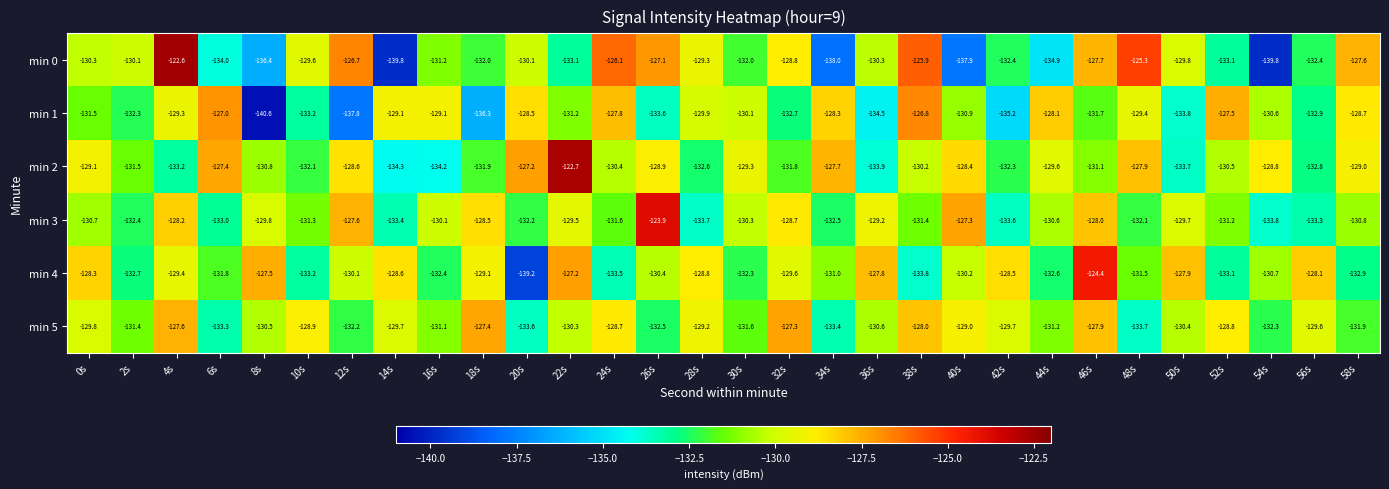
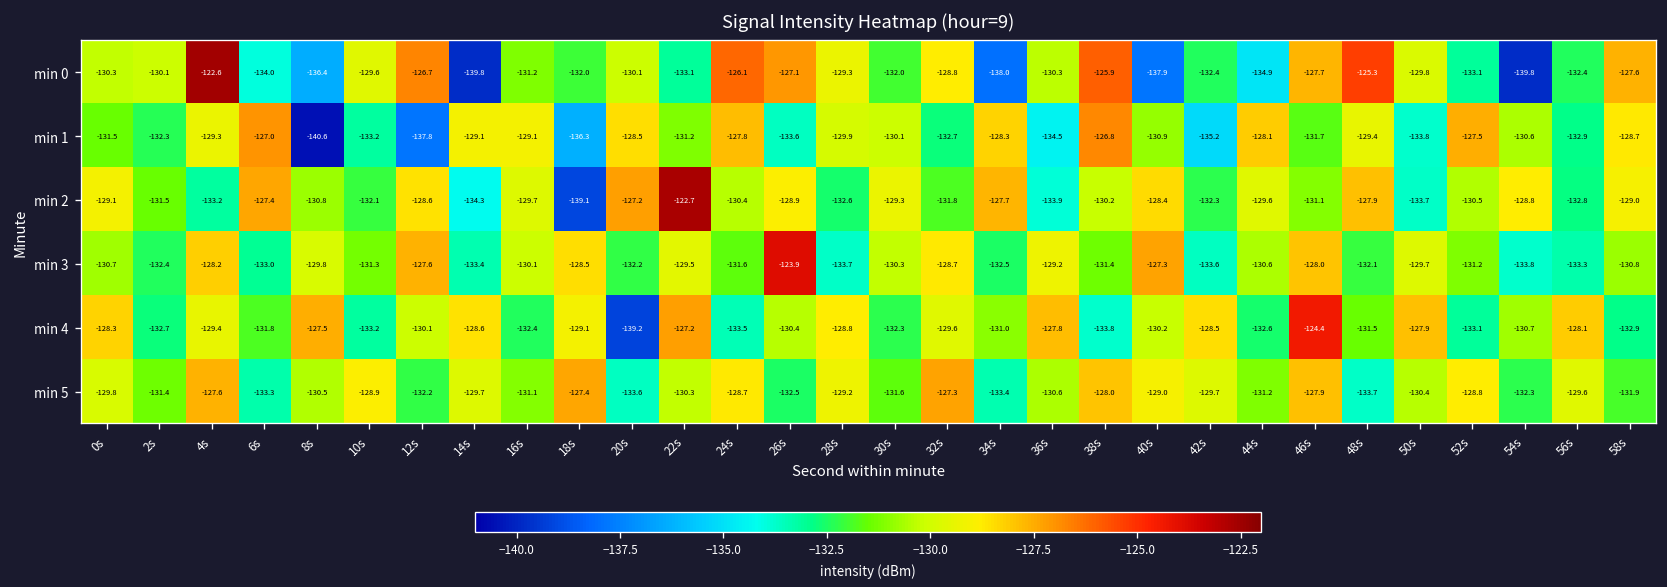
  {
    "min 0": {
      "0s": -130.3,
      "2s": -130.1,
      "4s": -122.6,
      "6s": -134.0,
      "8s": -136.4,
      "10s": -129.6,
      "12s": -126.7,
      "14s": -139.8,
      "16s": -131.2,
      "18s": -132.0,
      "20s": -130.1,
      "22s": -133.1,
      "24s": -126.1,
      "26s": -127.1,
      "28s": -129.3,
      "30s": -132.0,
      "32s": -128.8,
      "34s": -138.0,
      "36s": -130.3,
      "38s": -125.9,
      "40s": -137.9,
      "42s": -132.4,
      "44s": -134.9,
      "46s": -127.7,
      "48s": -125.3,
      "50s": -129.8,
      "52s": -133.1,
      "54s": -139.8,
      "56s": -132.4,
      "58s": -127.6
    },
    "min 1": {
      "0s": -131.5,
      "2s": -132.3,
      "4s": -129.3,
      "6s": -127.0,
      "8s": -140.6,
      "10s": -133.2,
      "12s": -137.8,
      "14s": -129.1,
      "16s": -129.1,
      "18s": -136.3,
      "20s": -128.5,
      "22s": -131.2,
      "24s": -127.8,
      "26s": -133.6,
      "28s": -129.9,
      "30s": -130.1,
      "32s": -132.7,
      "34s": -128.3,
      "36s": -134.5,
      "38s": -126.8,
      "40s": -130.9,
      "42s": -135.2,
      "44s": -128.1,
      "46s": -131.7,
      "48s": -129.4,
      "50s": -133.8,
      "52s": -127.5,
      "54s": -130.6,
      "56s": -132.9,
      "58s": -128.7
    },
    "min 2": {
      "0s": -129.1,
      "2s": -131.5,
      "4s": -133.2,
      "6s": -127.4,
      "8s": -130.8,
      "10s": -132.1,
      "12s": -128.6,
      "14s": -134.3,
-     "16s": -134.2,
-     "18s": -131.9,
+     "16s": -129.7,
+     "18s": -139.1,
      "20s": -127.2,
      "22s": -122.7,
      "24s": -130.4,
      "26s": -128.9,
      "28s": -132.6,
      "30s": -129.3,
      "32s": -131.8,
      "34s": -127.7,
      "36s": -133.9,
      "38s": -130.2,
      "40s": -128.4,
      "42s": -132.3,
      "44s": -129.6,
      "46s": -131.1,
      "48s": -127.9,
      "50s": -133.7,
      "52s": -130.5,
      "54s": -128.8,
      "56s": -132.8,
      "58s": -129.0
    },
    "min 3": {
      "0s": -130.7,
      "2s": -132.4,
      "4s": -128.2,
      "6s": -133.0,
      "8s": -129.8,
      "10s": -131.3,
      "12s": -127.6,
      "14s": -133.4,
      "16s": -130.1,
      "18s": -128.5,
      "20s": -132.2,
      "22s": -129.5,
      "24s": -131.6,
      "26s": -123.9,
      "28s": -133.7,
      "30s": -130.3,
      "32s": -128.7,
      "34s": -132.5,
      "36s": -129.2,
      "38s": -131.4,
      "40s": -127.3,
      "42s": -133.6,
      "44s": -130.6,
      "46s": -128.0,
      "48s": -132.1,
      "50s": -129.7,
      "52s": -131.2,
      "54s": -133.8,
      "56s": -133.3,
      "58s": -130.8
    },
    "min 4": {
      "0s": -128.3,
      "2s": -132.7,
      "4s": -129.4,
      "6s": -131.8,
      "8s": -127.5,
      "10s": -133.2,
      "12s": -130.1,
      "14s": -128.6,
      "16s": -132.4,
      "18s": -129.1,
      "20s": -139.2,
      "22s": -127.2,
      "24s": -133.5,
      "26s": -130.4,
      "28s": -128.8,
      "30s": -132.3,
      "32s": -129.6,
      "34s": -131.0,
      "36s": -127.8,
      "38s": -133.8,
      "40s": -130.2,
      "42s": -128.5,
      "44s": -132.6,
      "46s": -124.4,
      "48s": -131.5,
      "50s": -127.9,
      "52s": -133.1,
      "54s": -130.7,
      "56s": -128.1,
      "58s": -132.9
    },
    "min 5": {
      "0s": -129.8,
      "2s": -131.4,
      "4s": -127.6,
      "6s": -133.3,
      "8s": -130.5,
      "10s": -128.9,
      "12s": -132.2,
      "14s": -129.7,
      "16s": -131.1,
      "18s": -127.4,
      "20s": -133.6,
      "22s": -130.3,
      "24s": -128.7,
      "26s": -132.5,
      "28s": -129.2,
      "30s": -131.6,
      "32s": -127.3,
      "34s": -133.4,
      "36s": -130.6,
      "38s": -128.0,
      "40s": -129.0,
      "42s": -129.7,
      "44s": -131.2,
      "46s": -127.9,
      "48s": -133.7,
      "50s": -130.4,
      "52s": -128.8,
      "54s": -132.3,
      "56s": -129.6,
      "58s": -131.9
    }
  }
